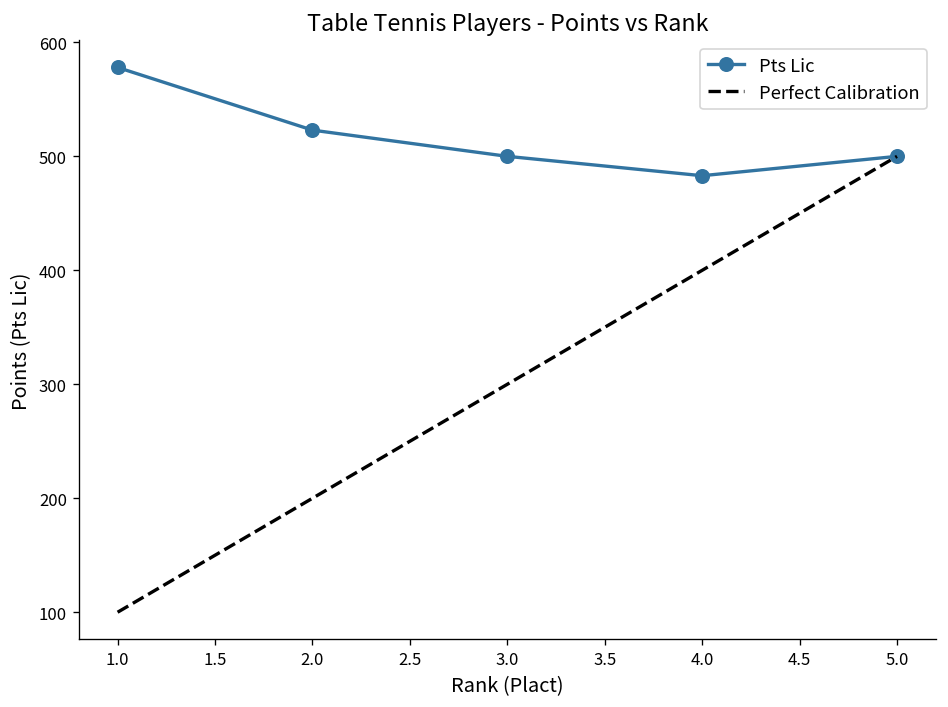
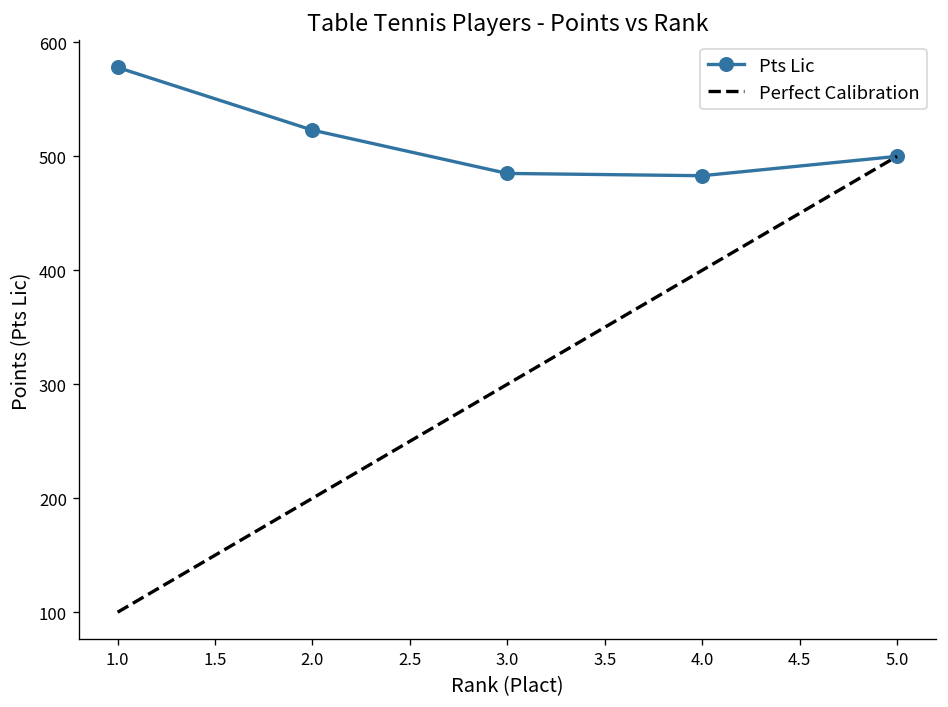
  {
    "Pts Lic": {
      "1.0": 580,
      "2.0": 520,
-     "3.0": 500,
+     "3.0": 490,
      "4.0": 480
    },
    "Perfect Calibration": {
      "1.0": 100
    }
  }
